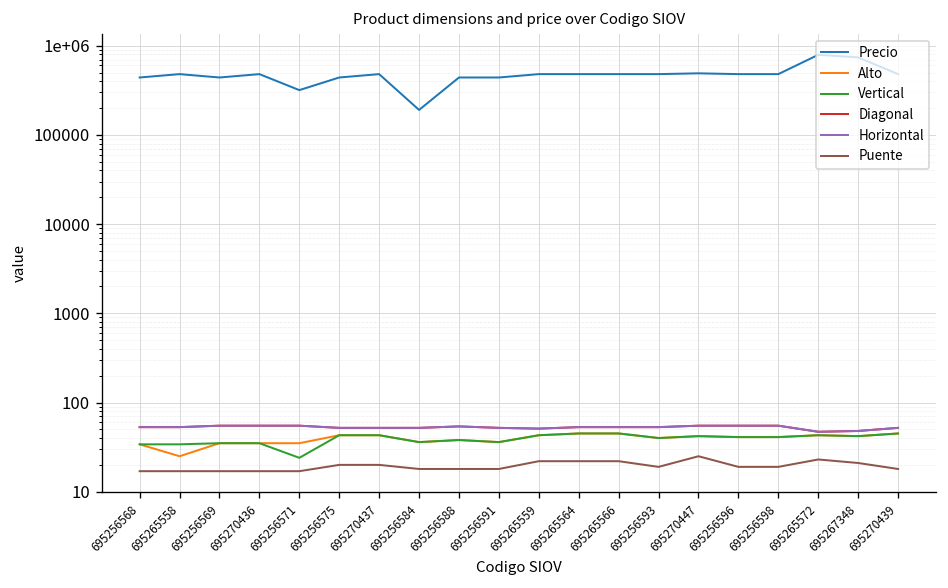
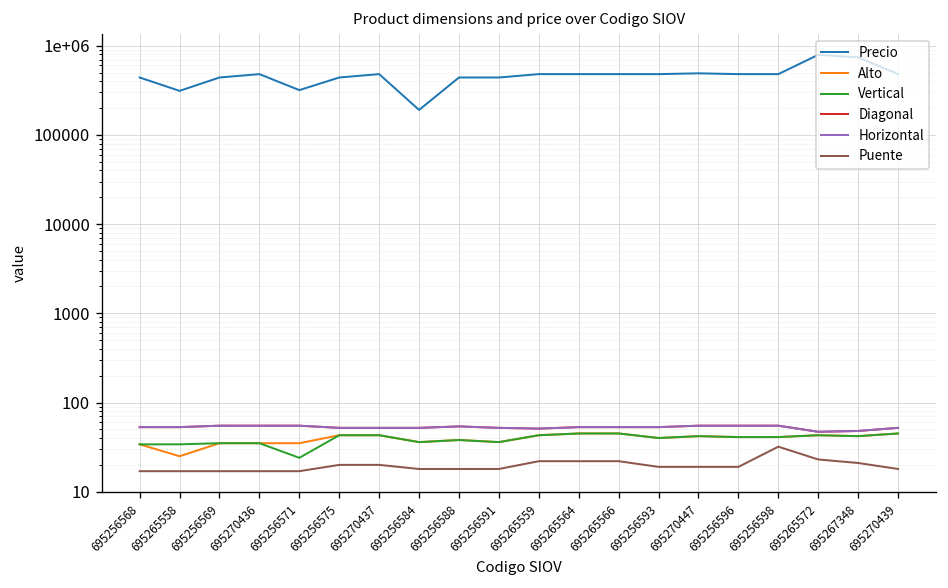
  {
    "Precio": {
      "695256568": 400000,
-     "695265558": 500000,
+     "695265558": 310000,
      "695256569": 400000,
      "695270436": 500000,
      "695256571": 320000,
      "695256575": 400000,
      "695270437": 500000,
      "695256584": 190000,
      "695256588": 400000,
      "695256591": 400000,
      "695265559": 500000,
      "695265564": 500000,
      "695265566": 500000,
      "695256593": 500000,
      "695270447": 500000,
      "695256596": 500000,
      "695256598": 500000
    },
    "Alto": {
      "695265558": 25,
      "695256571": 40
    },
    "Vertical": {
      "695265558": 30,
      "695256571": 24
    },
    "Horizontal": {
      "695256568": 50,
      "695265558": 50,
      "695256569": 60,
      "695270436": 60,
      "695256571": 60,
      "695256575": 50,
      "695270437": 50,
      "695256584": 50,
      "695256588": 50,
      "695256591": 50,
      "695265559": 50,
      "695265564": 50,
      "695265566": 50,
      "695256593": 50,
      "695270447": 60,
      "695256596": 60,
      "695256598": 60,
      "695265572": 50,
      "695267348": 50,
      "695270439": 50
    },
    "Puente": {
      "695256568": 17,
      "695265558": 17,
      "695256569": 17,
      "695270436": 17,
      "695256571": 17,
      "695256575": 20,
      "695270437": 20,
      "695256584": 18,
      "695256588": 18,
      "695256591": 18,
      "695265559": 22,
      "695265564": 22,
      "695265566": 22,
      "695256593": 19,
-     "695270447": 25,
+     "695270447": 19,
      "695256596": 19,
-     "695256598": 19,
+     "695256598": 32,
      "695265572": 23,
      "695267348": 21,
      "695270439": 18
    }
  }
